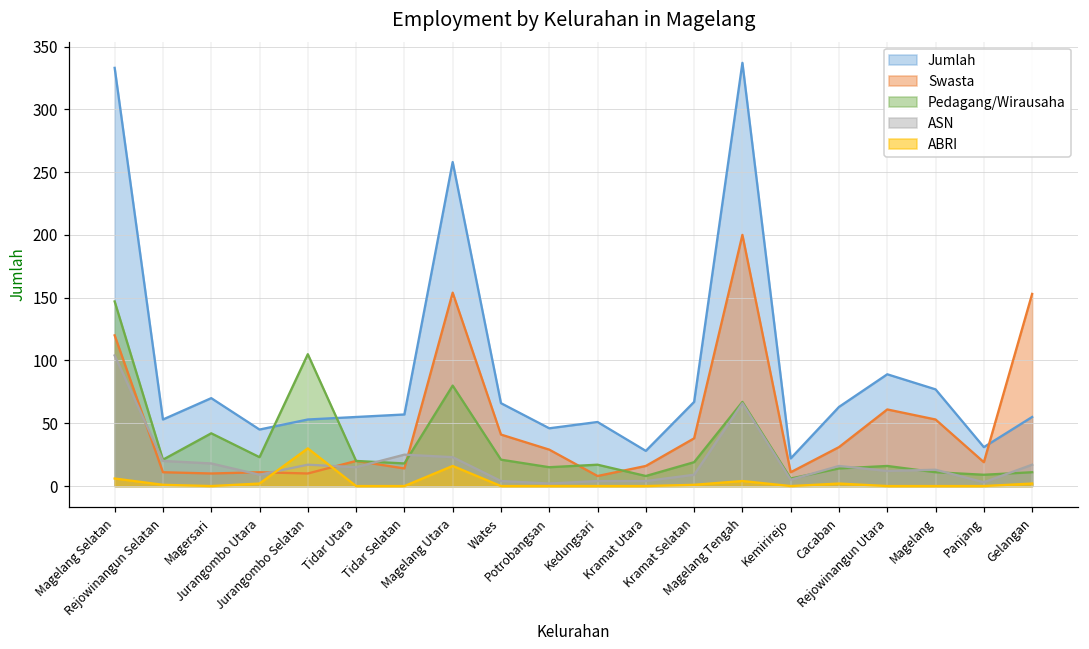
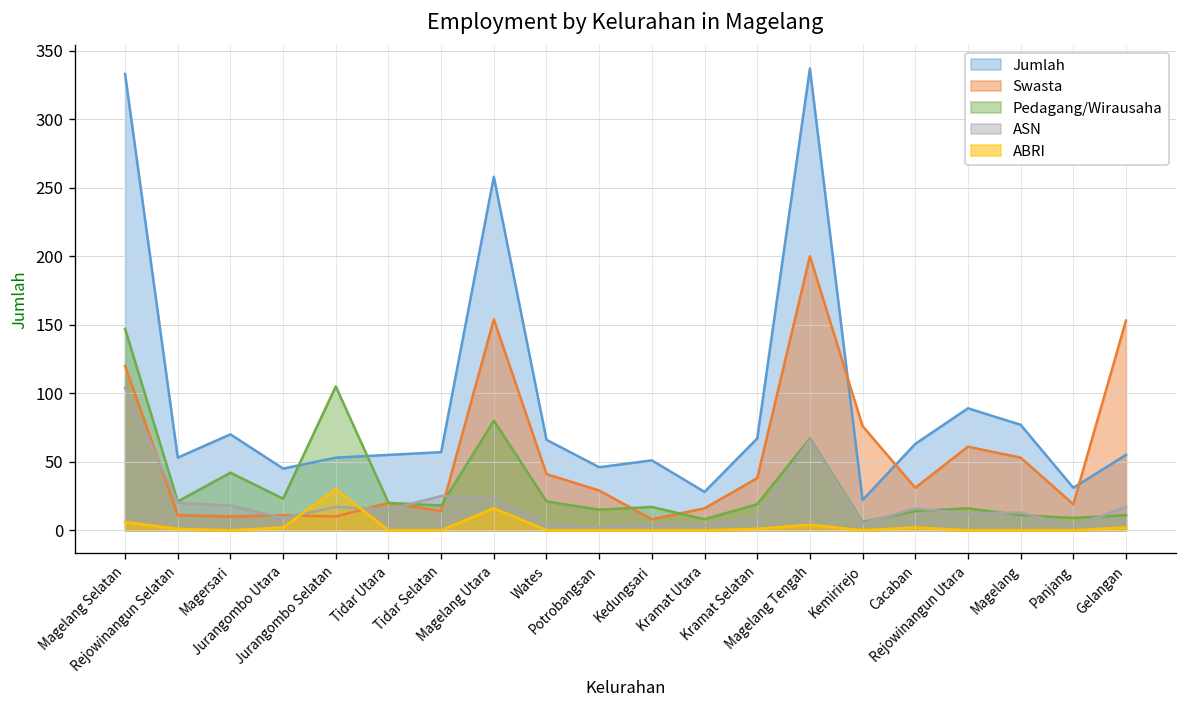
  {
    "Swasta": {
      "Magelang Selatan": 120,
      "Rejowinangun Selatan": 11,
      "Magersari": 10,
      "Jurangombo Selatan": 10,
      "Tidar Selatan": 14,
      "Magelang Utara": 154,
      "Wates": 41,
      "Potrobangsan": 29,
      "Kedungsari": 8,
      "Kramat Utara": 16,
      "Kramat Selatan": 38,
      "Magelang Tengah": 200,
-     "Kemirirejo": 11,
+     "Kemirirejo": 76,
      "Cacaban": 31,
      "Rejowinangun Utara": 61,
      "Magelang": 53,
      "Panjang": 19,
      "Gelangan": 153
    },
    "Pedagang/Wirausaha": {
      "Magelang Selatan": 147,
      "Magersari": 42,
      "Jurangombo Utara": 23,
      "Jurangombo Selatan": 105,
      "Tidar Selatan": 18,
      "Magelang Utara": 80,
      "Wates": 21,
      "Potrobangsan": 15,
      "Kedungsari": 17,
      "Kramat Utara": 8,
      "Kramat Selatan": 19,
      "Rejowinangun Utara": 16,
      "Panjang": 9,
      "Gelangan": 11
    },
    "ABRI": {
      "Magelang Selatan": 6,
      "Rejowinangun Selatan": 1,
      "Magersari": 0,
      "Jurangombo Utara": 2,
      "Jurangombo Selatan": 30,
      "Tidar Utara": 0,
      "Tidar Selatan": 0,
      "Magelang Utara": 16,
      "Wates": 0,
      "Kedungsari": 0,
      "Kramat Utara": 0,
      "Kramat Selatan": 1,
      "Magelang Tengah": 4,
      "Kemirirejo": 0,
      "Cacaban": 2,
      "Rejowinangun Utara": 0,
      "Magelang": 0,
      "Panjang": 0,
      "Gelangan": 2
    }
  }
